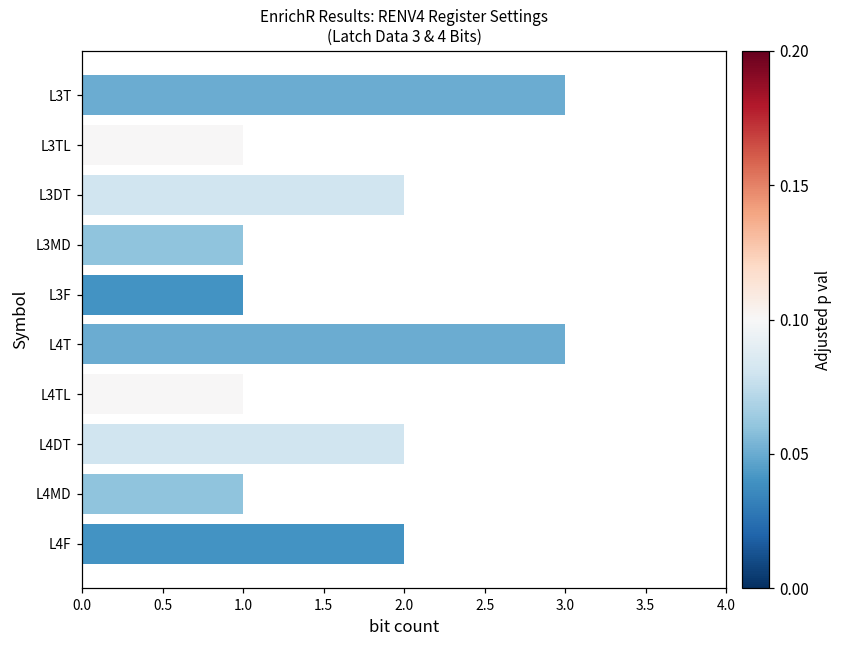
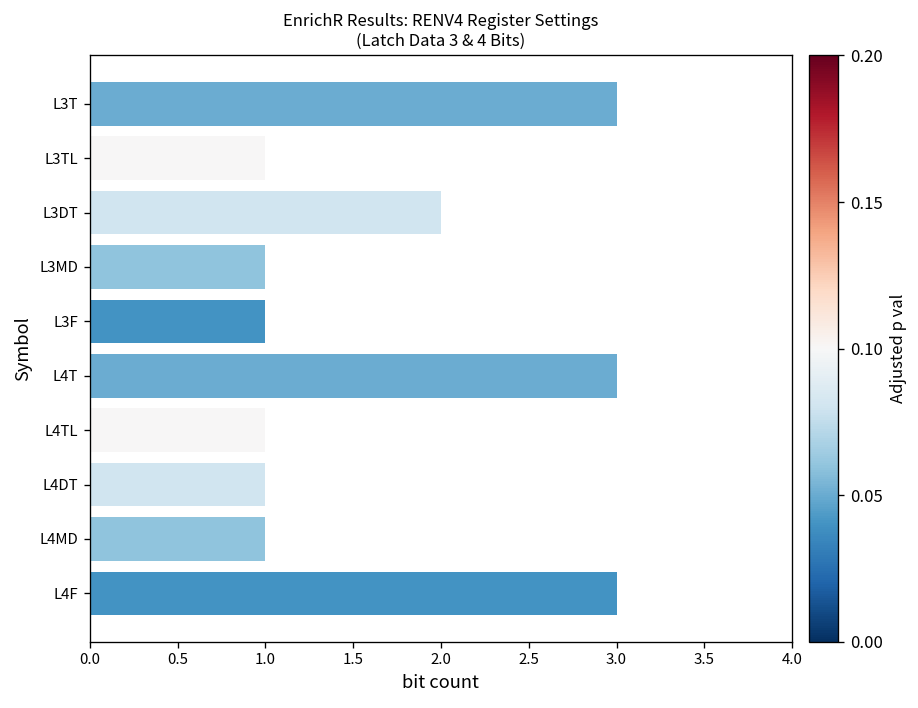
  {
    "L3T": 3,
    "L3TL": 1,
    "L3DT": 2,
    "L3MD": 1,
    "L3F": 1,
    "L4T": 3,
    "L4TL": 1,
-   "L4DT": 2,
+   "L4DT": 1,
    "L4MD": 1,
-   "L4F": 2
+   "L4F": 3
  }
